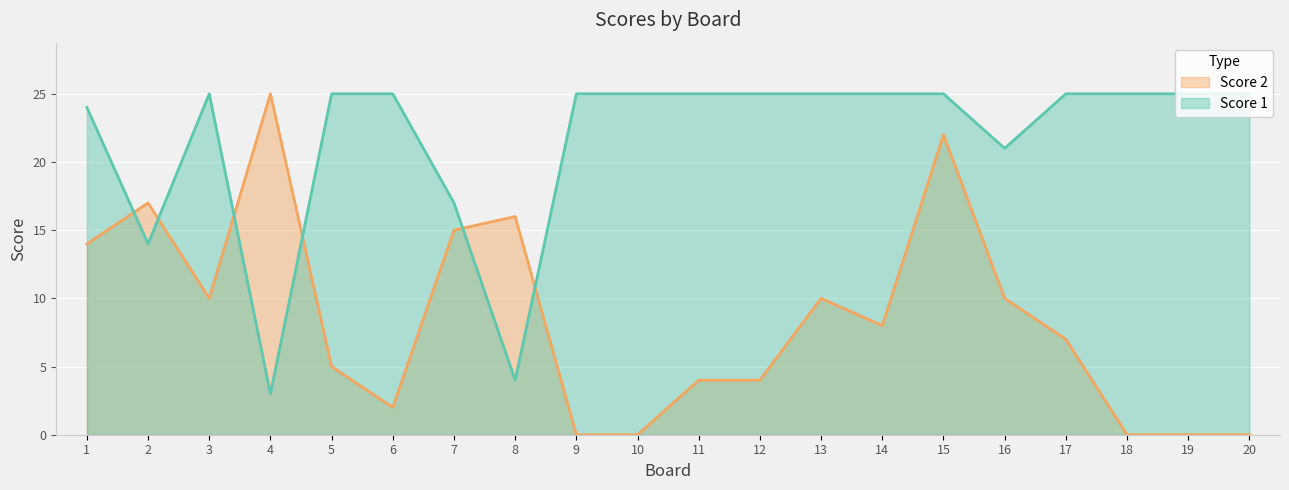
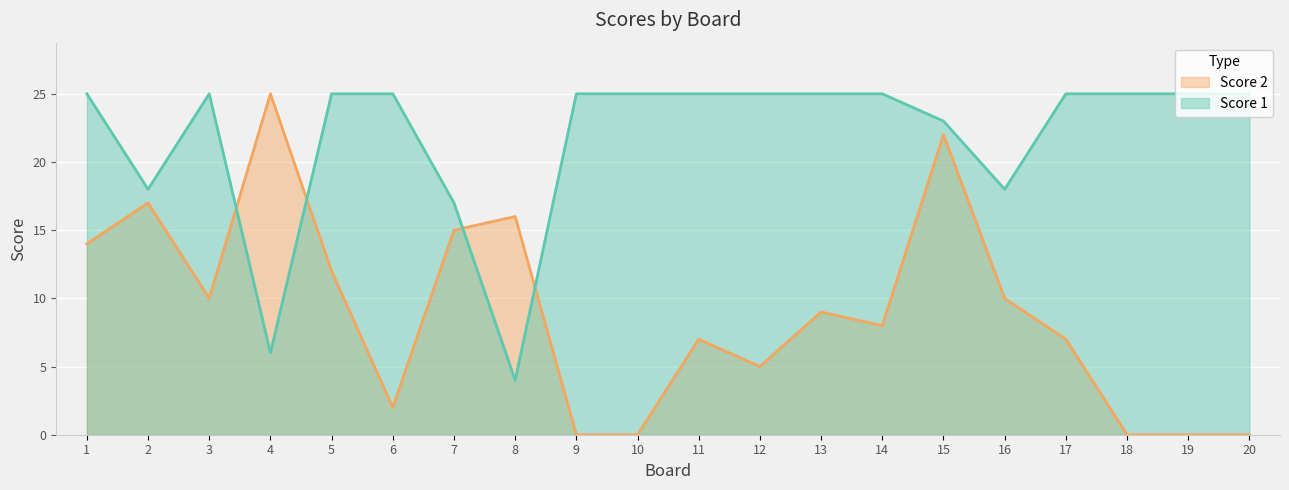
  {
    "Score 2": {
      "1": 14,
      "2": 17,
      "3": 10,
      "4": 25,
-     "5": 5,
+     "5": 12,
      "6": 2,
      "7": 15,
      "8": 16,
      "9": 0,
      "10": 0,
-     "11": 4,
-     "12": 4,
-     "13": 10,
+     "11": 7,
+     "12": 5,
+     "13": 9,
      "14": 8,
      "15": 22,
      "16": 10,
      "17": 7,
      "18": 0,
      "19": 0,
      "20": 0
    },
    "Score 1": {
-     "1": 24,
-     "2": 14,
+     "1": 25,
+     "2": 18,
      "3": 25,
-     "4": 3,
+     "4": 6,
      "5": 25,
      "6": 25,
      "7": 17,
      "8": 4,
      "9": 25,
      "10": 25,
      "11": 25,
      "12": 25,
      "13": 25,
      "14": 25,
-     "15": 25,
-     "16": 21,
+     "15": 23,
+     "16": 18,
      "17": 25,
      "18": 25
    }
  }
